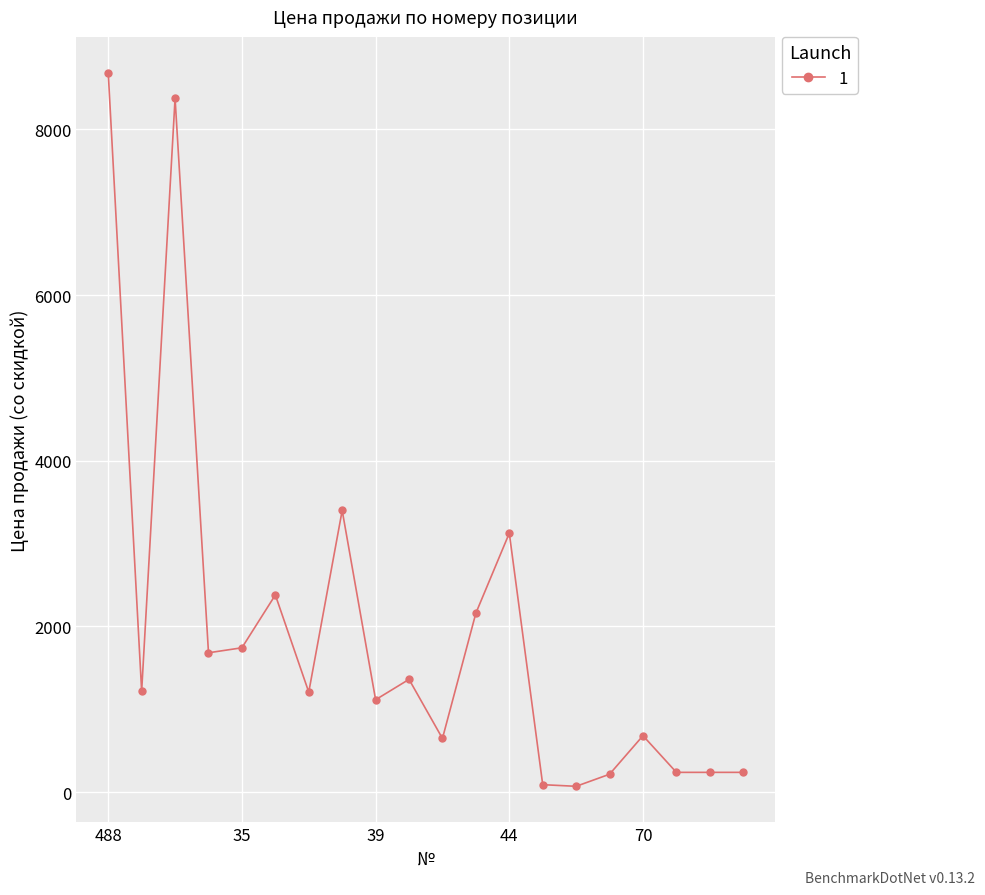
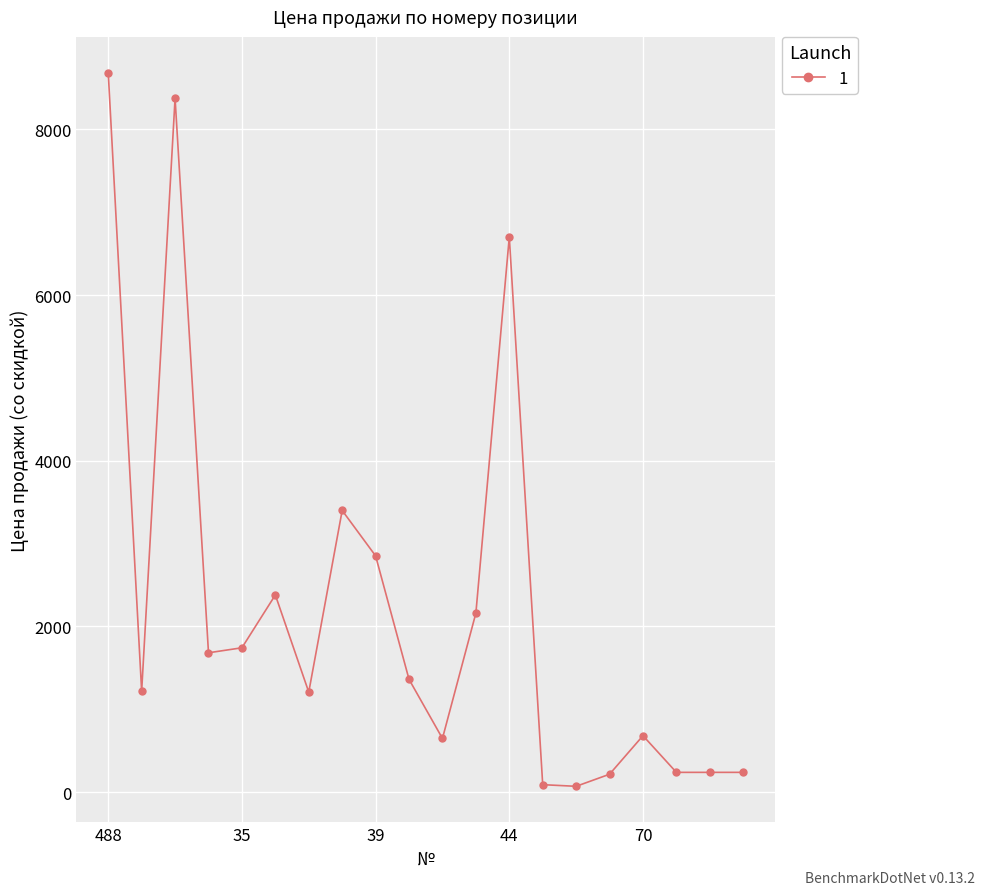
  {
    "488": 8700,
    "35": 1700,
-   "39": 1100,
-   "44": 3100,
+   "39": 2900,
+   "44": 6700,
    "70": 700
  }
